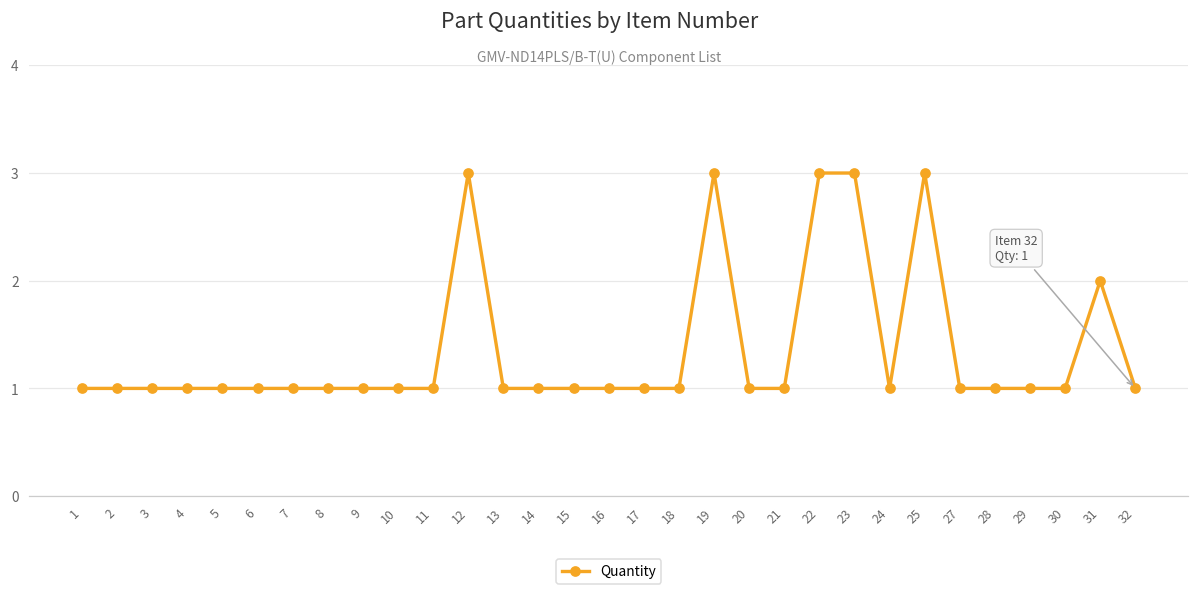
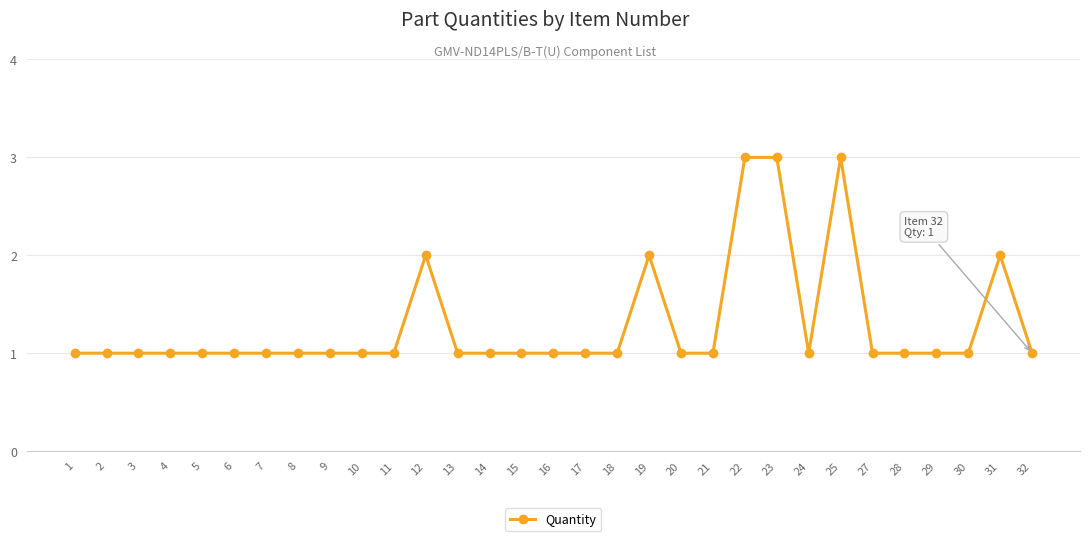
  {
    "1": 1,
    "2": 1,
    "3": 1,
    "4": 1,
    "5": 1,
    "6": 1,
    "7": 1,
    "8": 1,
    "9": 1,
    "10": 1,
    "11": 1,
-   "12": 3,
+   "12": 2,
    "13": 1,
    "14": 1,
    "15": 1,
    "16": 1,
    "17": 1,
    "18": 1,
-   "19": 3,
+   "19": 2,
    "20": 1,
    "21": 1,
    "22": 3,
    "23": 3,
    "24": 1,
    "25": 3,
    "27": 1,
    "28": 1,
    "29": 1,
    "30": 1,
    "32": 1
  }
